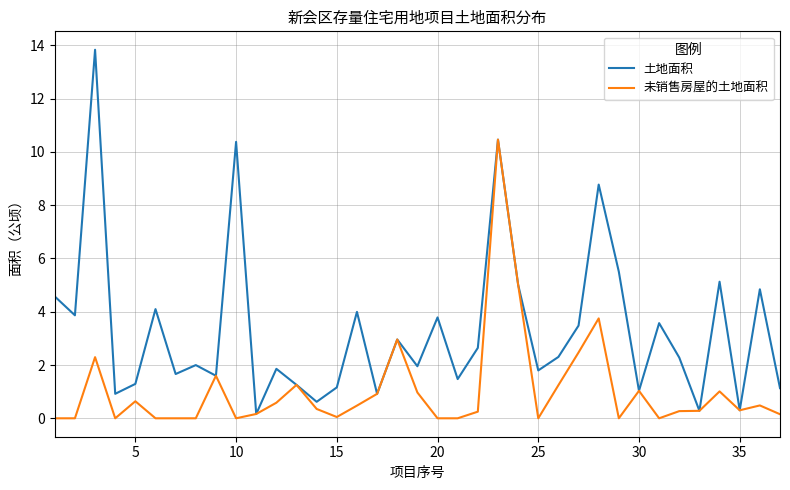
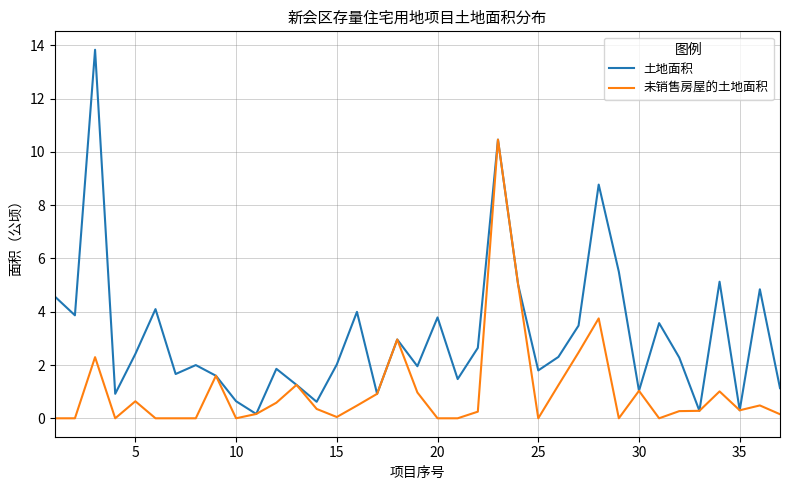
  {
    "土地面积": {
-     "5": 1.3,
-     "10": 10.4,
-     "15": 1.2,
+     "5": 2.4,
+     "10": 0.6,
+     "15": 2.0,
      "20": 3.8,
      "25": 1.8
    },
    "未销售房屋的土地面积": {
      "5": 0.6,
      "10": 0.0,
      "15": 0.0,
      "20": 0.0,
      "25": 0.0
    }
  }
